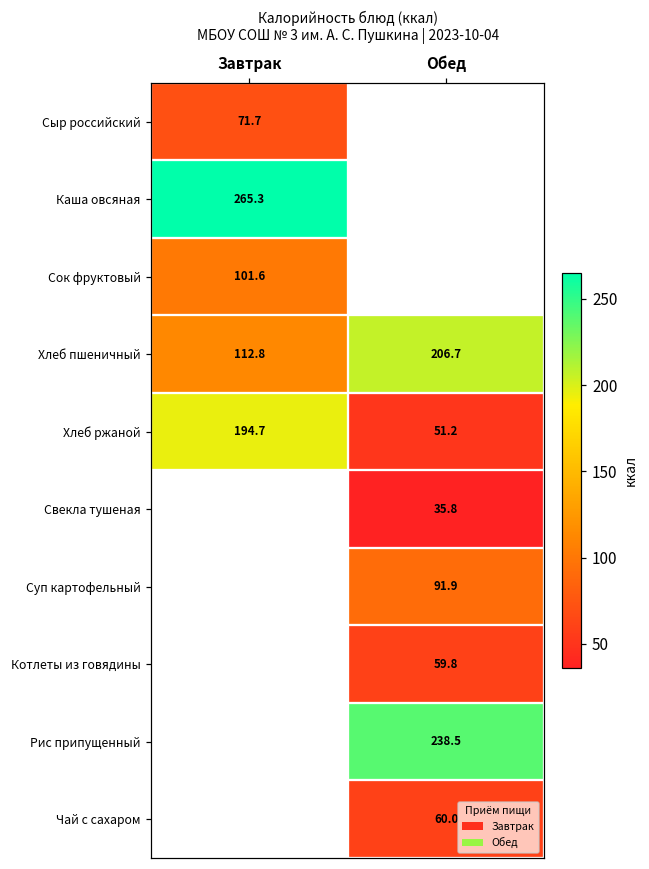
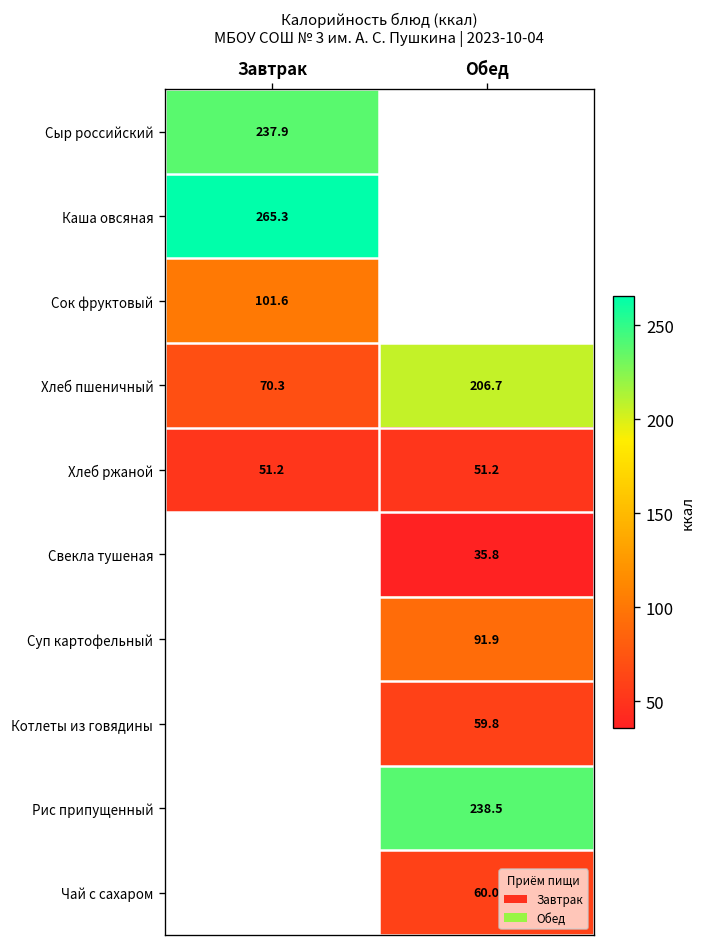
  {
    "Сыр российский": {
-     "Завтрак": 71.7
+     "Завтрак": 237.9
    },
    "Каша овсяная": {
      "Завтрак": 265.3
    },
    "Сок фруктовый": {
      "Завтрак": 101.6
    },
    "Хлеб пшеничный": {
-     "Завтрак": 112.8,
+     "Завтрак": 70.3,
      "Обед": 206.7
    },
    "Хлеб ржаной": {
-     "Завтрак": 194.7,
+     "Завтрак": 51.2,
      "Обед": 51.2
    },
    "Свекла тушеная": {
      "Обед": 35.8
    },
    "Суп картофельный": {
      "Обед": 91.9
    },
    "Котлеты из говядины": {
      "Обед": 59.8
    },
    "Рис припущенный": {
      "Обед": 238.5
    }
  }
